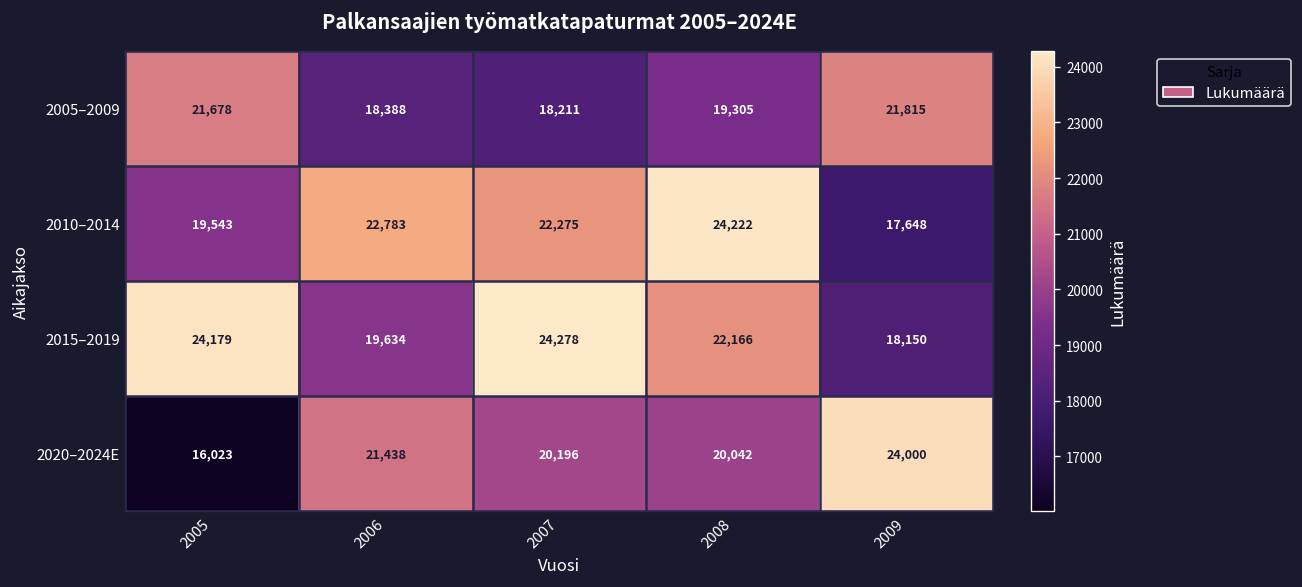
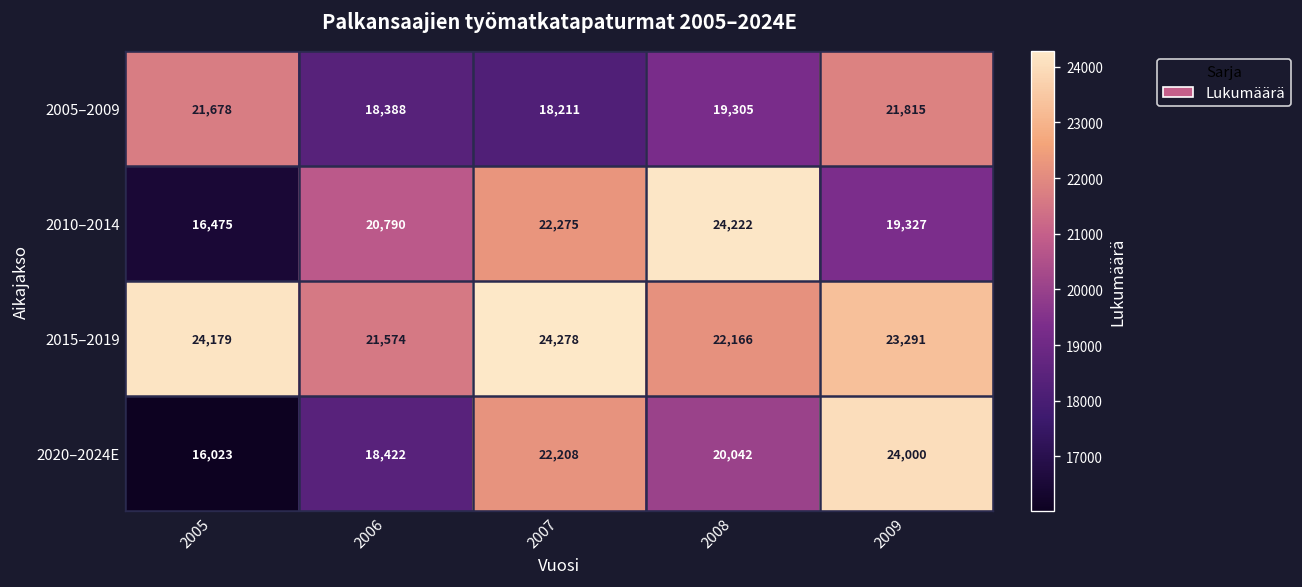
  {
    "2005–2009": {
      "2005": "21,678",
      "2006": "18,388",
      "2007": "18,211",
      "2008": "19,305",
      "2009": "21,815"
    },
    "2010–2014": {
-     "2005": "19,543",
-     "2006": "22,783",
+     "2005": "16,475",
+     "2006": "20,790",
      "2007": "22,275",
      "2008": "24,222",
-     "2009": "17,648"
+     "2009": "19,327"
    },
    "2015–2019": {
      "2005": "24,179",
-     "2006": "19,634",
+     "2006": "21,574",
      "2007": "24,278",
      "2008": "22,166",
-     "2009": "18,150"
+     "2009": "23,291"
    },
    "2020–2024E": {
      "2005": "16,023",
-     "2006": "21,438",
-     "2007": "20,196",
+     "2006": "18,422",
+     "2007": "22,208",
      "2008": "20,042",
      "2009": "24,000"
    }
  }
